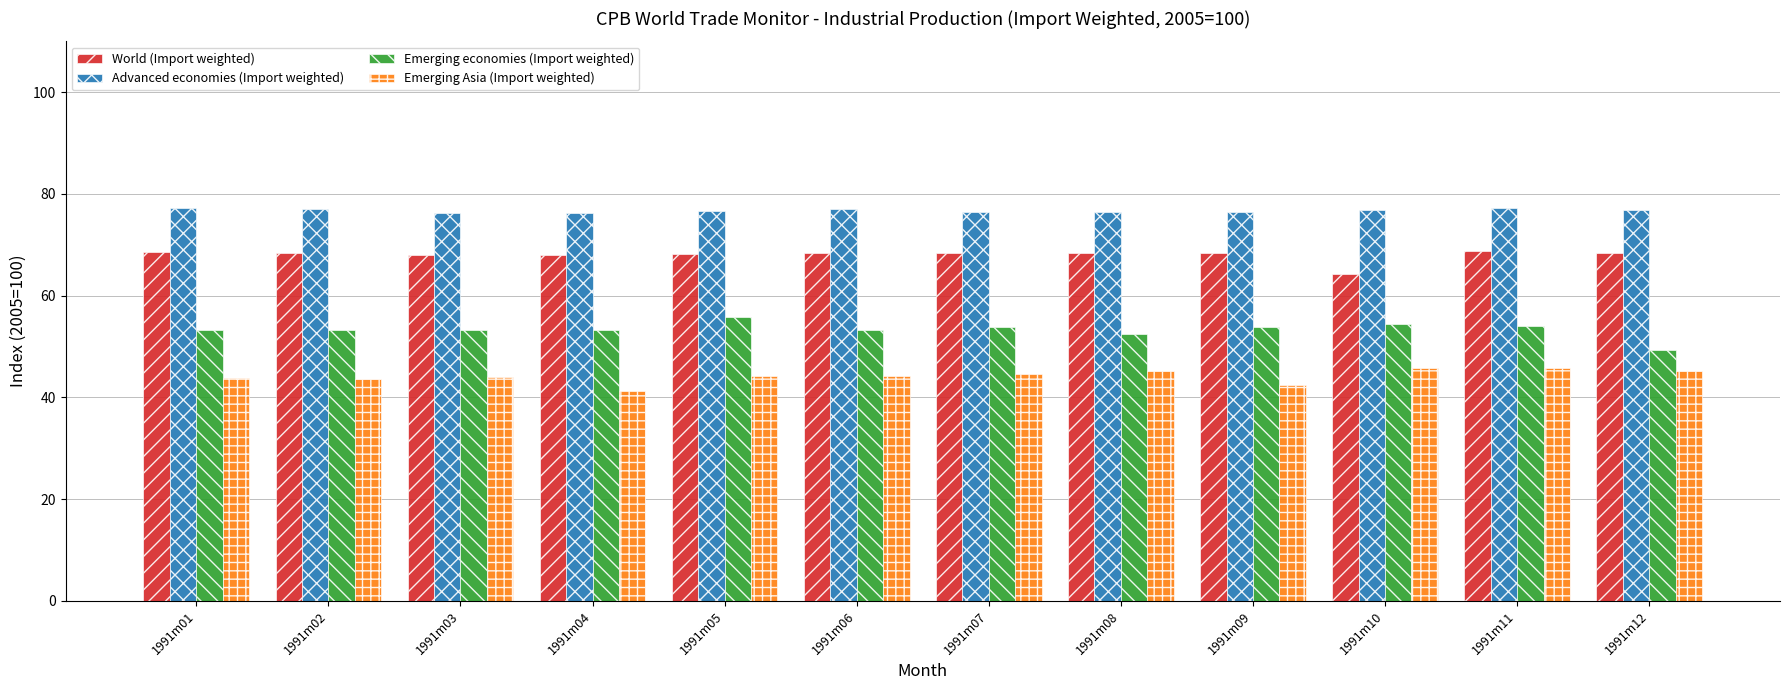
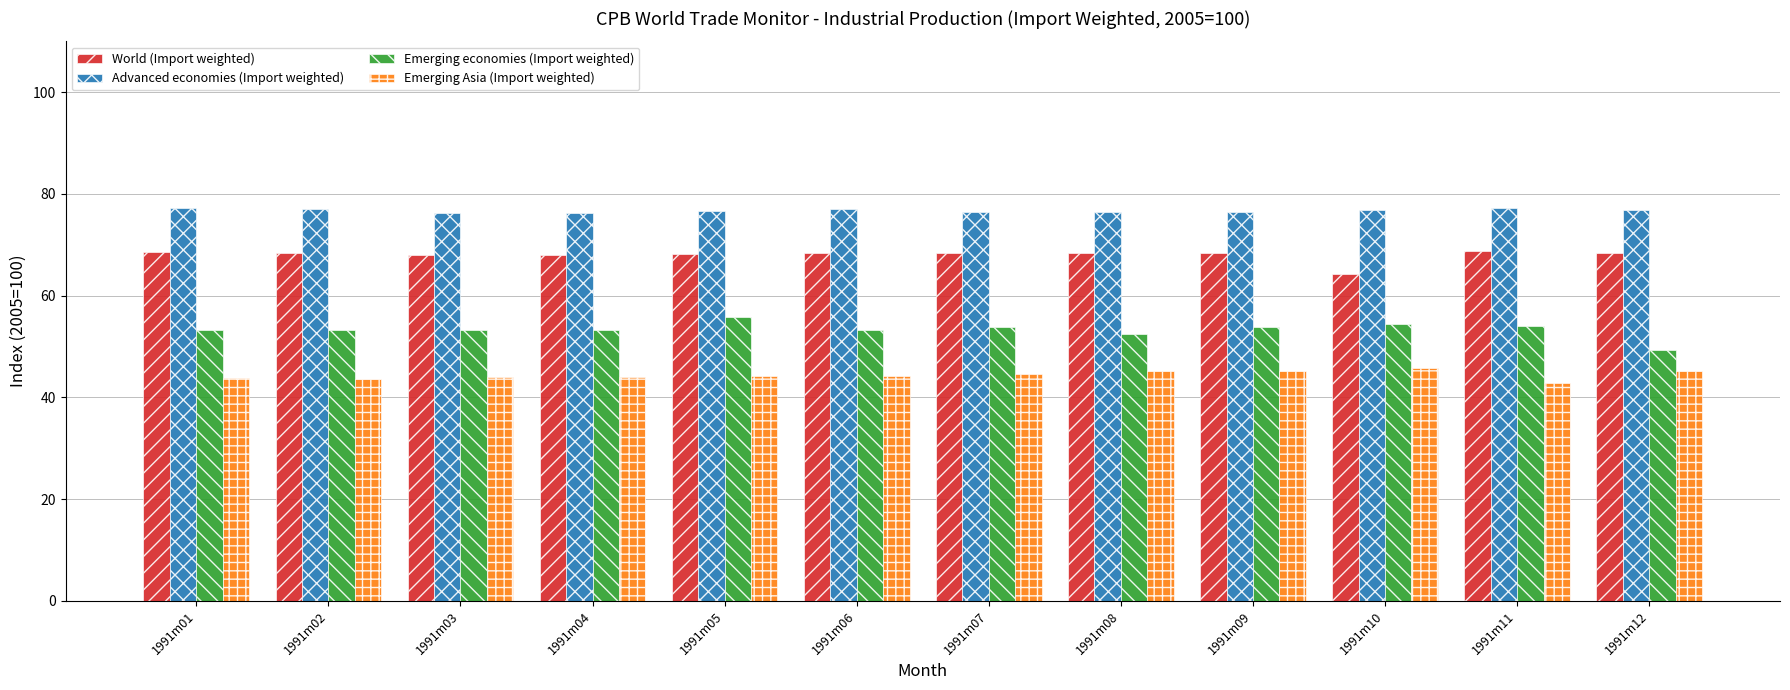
  {
    "World (Import weighted)": {
      "1991m01": 69,
      "1991m02": 68,
      "1991m03": 68,
      "1991m04": 68,
      "1991m05": 68,
      "1991m06": 68,
      "1991m07": 68,
      "1991m08": 68,
      "1991m09": 68,
      "1991m10": 64,
      "1991m11": 69,
      "1991m12": 68
    },
    "Advanced economies (Import weighted)": {
      "1991m01": 77,
      "1991m02": 77,
      "1991m03": 76,
      "1991m04": 76,
      "1991m05": 77,
      "1991m06": 77,
      "1991m07": 77,
      "1991m08": 76,
      "1991m09": 77,
      "1991m10": 77,
      "1991m11": 77,
      "1991m12": 77
    },
    "Emerging economies (Import weighted)": {
      "1991m01": 53,
      "1991m02": 53,
      "1991m03": 53,
      "1991m04": 53,
      "1991m05": 56,
      "1991m06": 53,
      "1991m07": 54,
      "1991m08": 53,
      "1991m09": 54,
      "1991m10": 54,
      "1991m11": 54,
      "1991m12": 49
    },
    "Emerging Asia (Import weighted)": {
      "1991m01": 44,
      "1991m02": 44,
      "1991m03": 44,
-     "1991m04": 41,
+     "1991m04": 44,
      "1991m05": 44,
      "1991m06": 44,
      "1991m07": 45,
      "1991m08": 45,
-     "1991m09": 43,
+     "1991m09": 45,
      "1991m10": 46,
-     "1991m11": 46,
+     "1991m11": 43,
      "1991m12": 45
    }
  }
